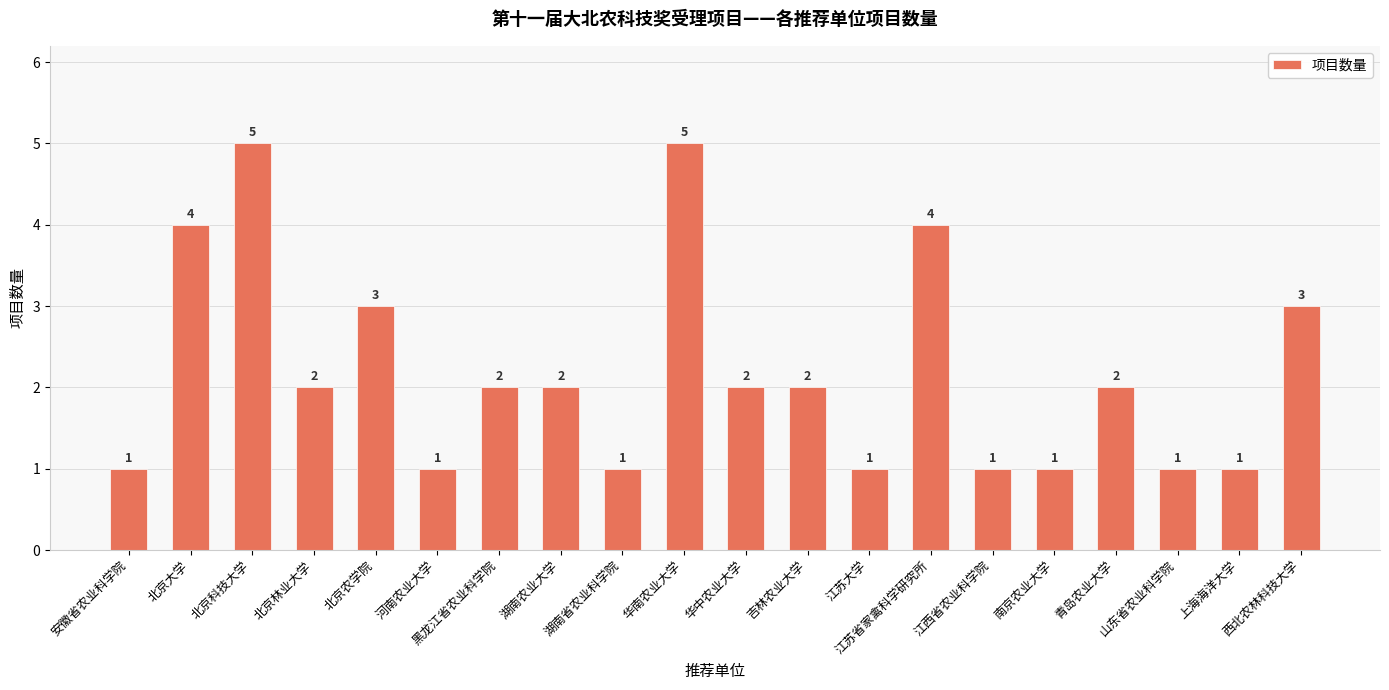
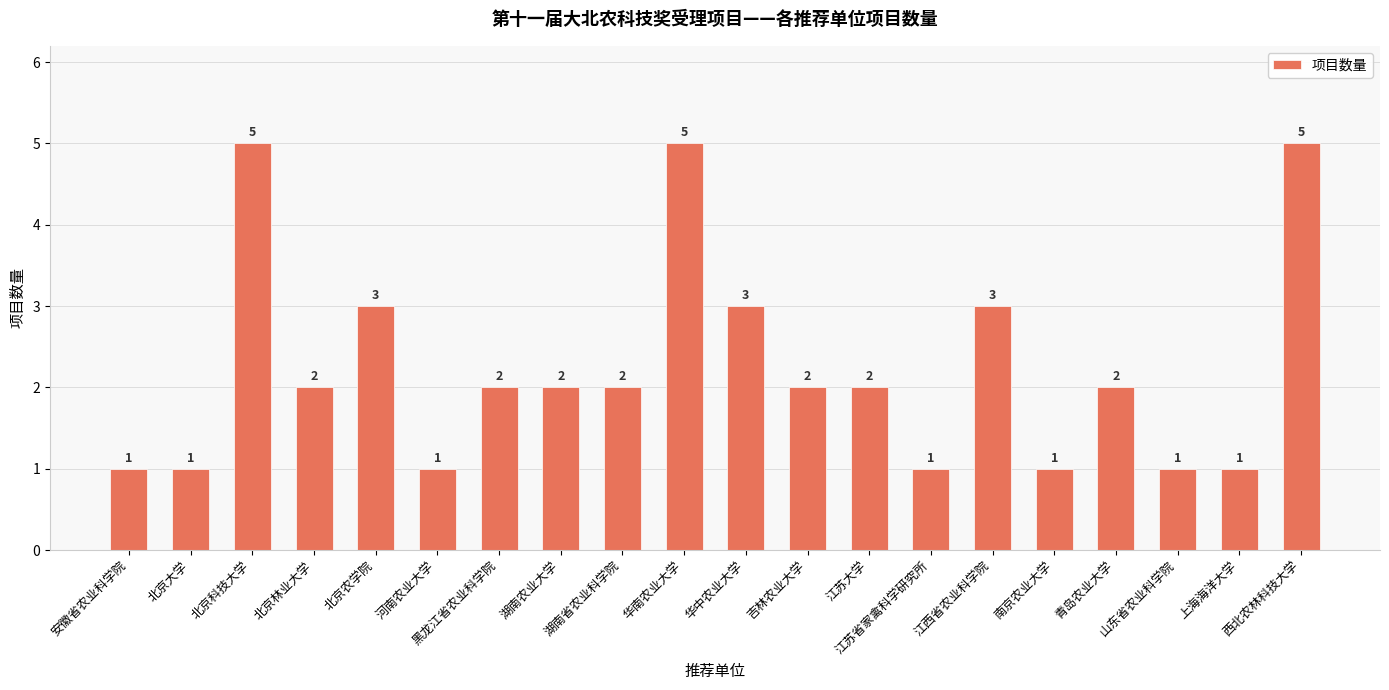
  {
    "安徽省农业科学院": 1,
-   "北京大学": 4,
+   "北京大学": 1,
    "北京科技大学": 5,
    "北京林业大学": 2,
    "北京农学院": 3,
    "河南农业大学": 1,
    "黑龙江省农业科学院": 2,
    "湖南农业大学": 2,
-   "湖南省农业科学院": 1,
+   "湖南省农业科学院": 2,
    "华南农业大学": 5,
-   "华中农业大学": 2,
+   "华中农业大学": 3,
    "吉林农业大学": 2,
-   "江苏大学": 1,
-   "江苏省家禽科学研究所": 4,
-   "江西省农业科学院": 1,
+   "江苏大学": 2,
+   "江苏省家禽科学研究所": 1,
+   "江西省农业科学院": 3,
    "南京农业大学": 1,
    "青岛农业大学": 2,
    "山东省农业科学院": 1,
    "上海海洋大学": 1,
-   "西北农林科技大学": 3
+   "西北农林科技大学": 5
  }
